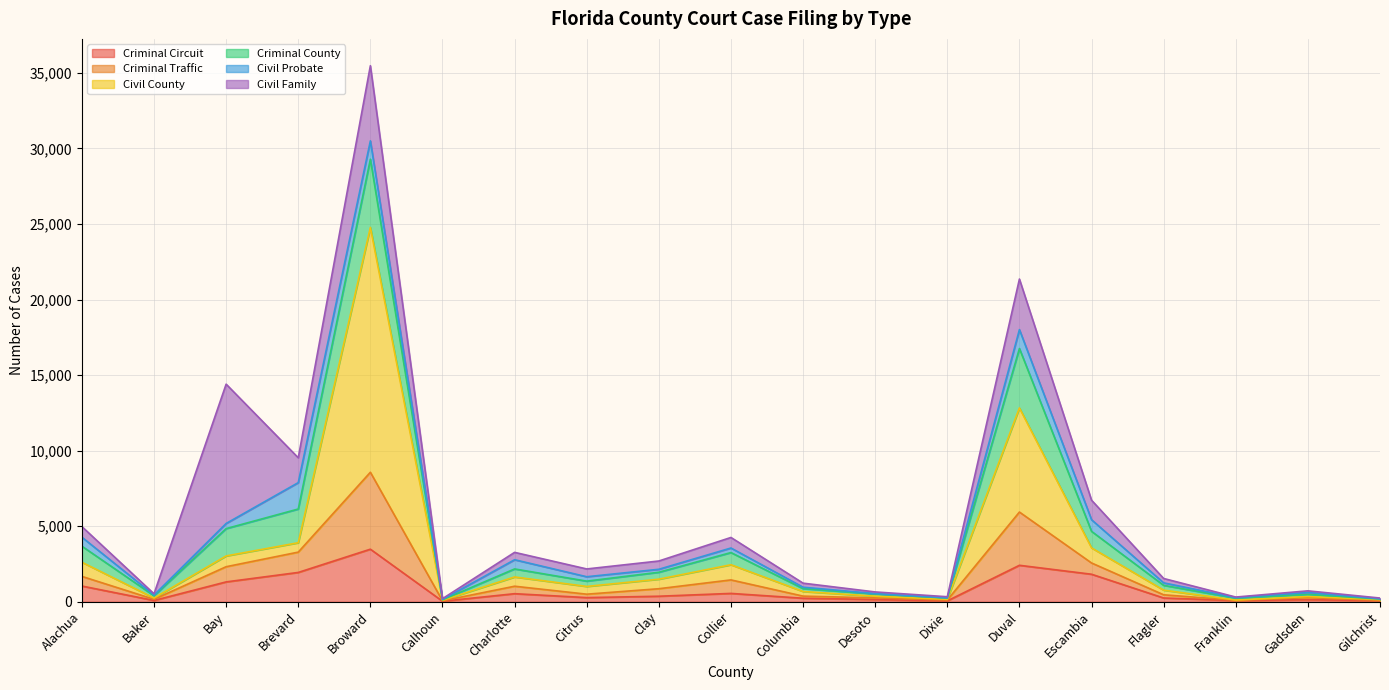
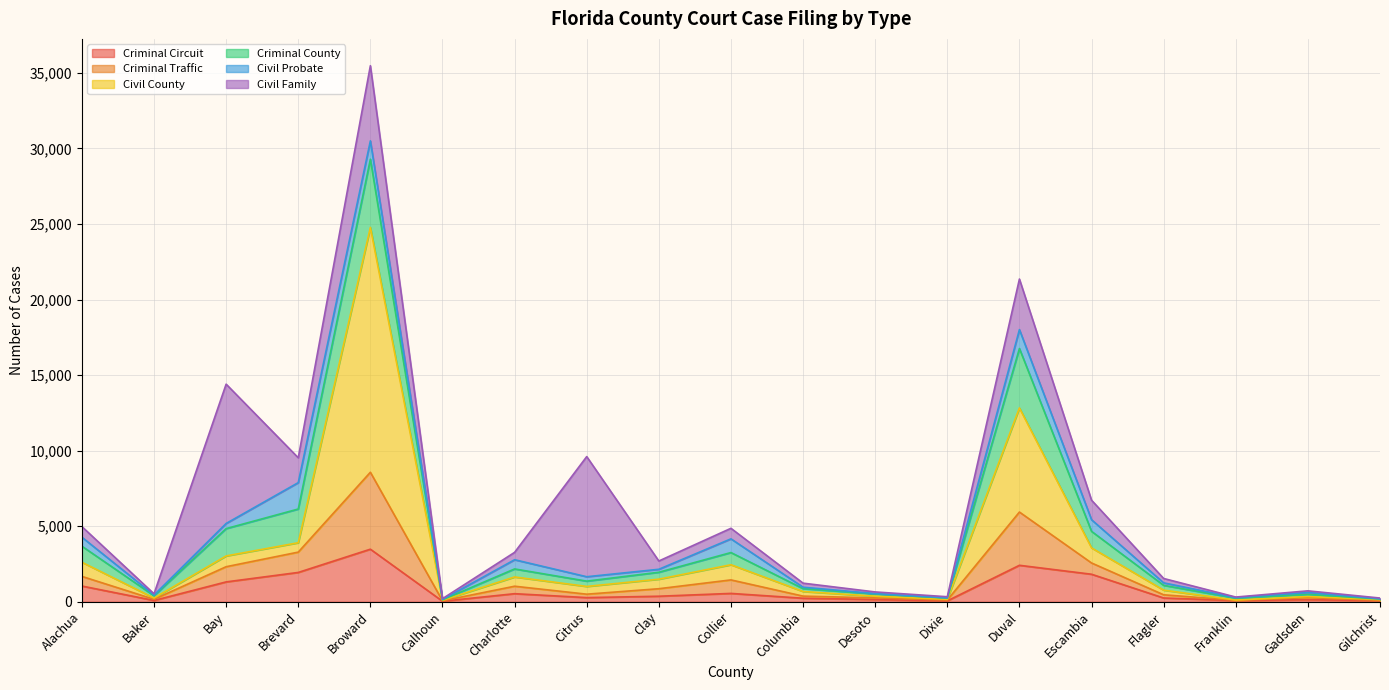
  {
    "Civil County": {
      "Alachua": "900",
      "Bay": "700",
      "Brevard": "600",
      "Broward": "16,200",
      "Charlotte": "600",
      "Citrus": "500",
      "Clay": "600",
      "Collier": "1,000",
      "Columbia": "300",
      "Duval": "6,900",
      "Escambia": "1,000",
      "Flagler": "300"
    },
    "Criminal County": {
      "Alachua": "1,100",
      "Bay": "1,800",
      "Brevard": "2,200",
      "Broward": "4,500",
      "Charlotte": "500",
      "Citrus": "400",
      "Clay": "500",
      "Collier": "800",
      "Duval": "3,900",
      "Escambia": "1,100"
    },
    "Civil Probate": {
      "Alachua": "600",
      "Bay": "300",
      "Brevard": "1,700",
      "Broward": "1,200",
      "Charlotte": "600",
      "Citrus": "300",
      "Clay": "200",
-     "Collier": "300",
+     "Collier": "900",
      "Duval": "1,300",
      "Escambia": "800"
    },
    "Civil Family": {
      "Alachua": "700",
      "Bay": "9,200",
      "Brevard": "1,600",
      "Broward": "5,000",
      "Charlotte": "500",
-     "Citrus": "500",
+     "Citrus": "8,000",
      "Clay": "500",
      "Collier": "700",
      "Columbia": "300",
      "Duval": "3,300",
      "Escambia": "1,300",
      "Flagler": "300"
    }
  }
